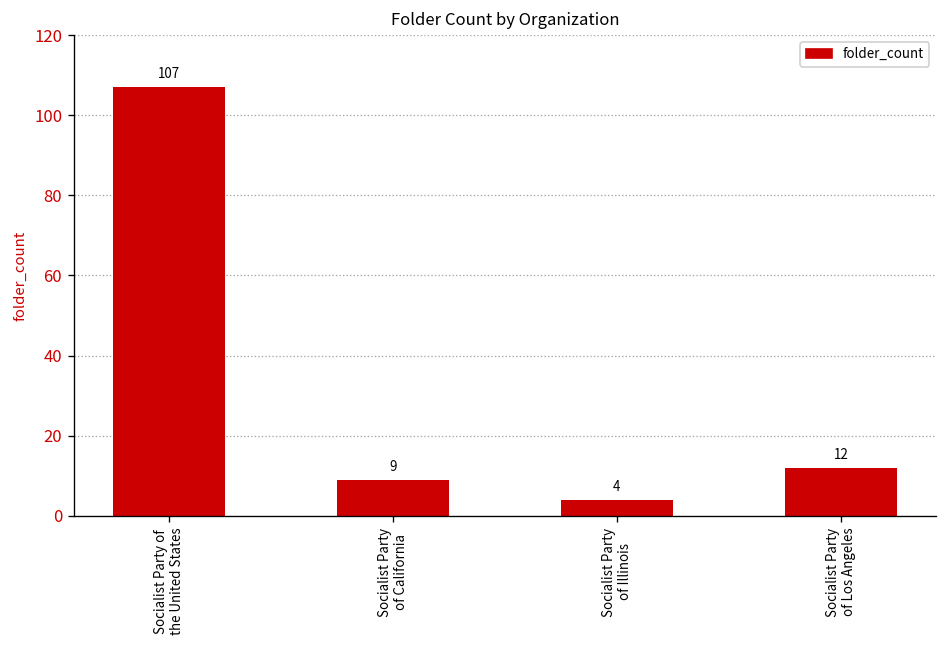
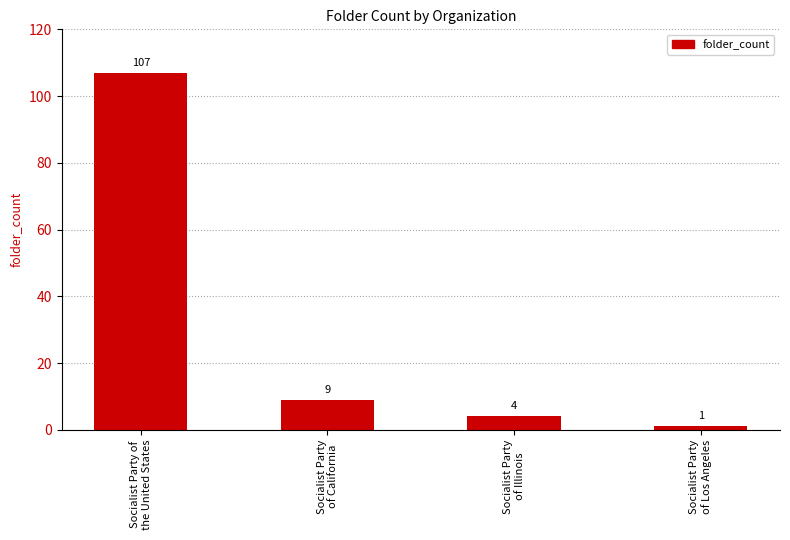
  {
    "Socialist Party of the United States": 107,
    "Socialist Party of California": 9,
    "Socialist Party of Illinois": 4,
-   "Socialist Party of Los Angeles": 12
+   "Socialist Party of Los Angeles": 1
  }
